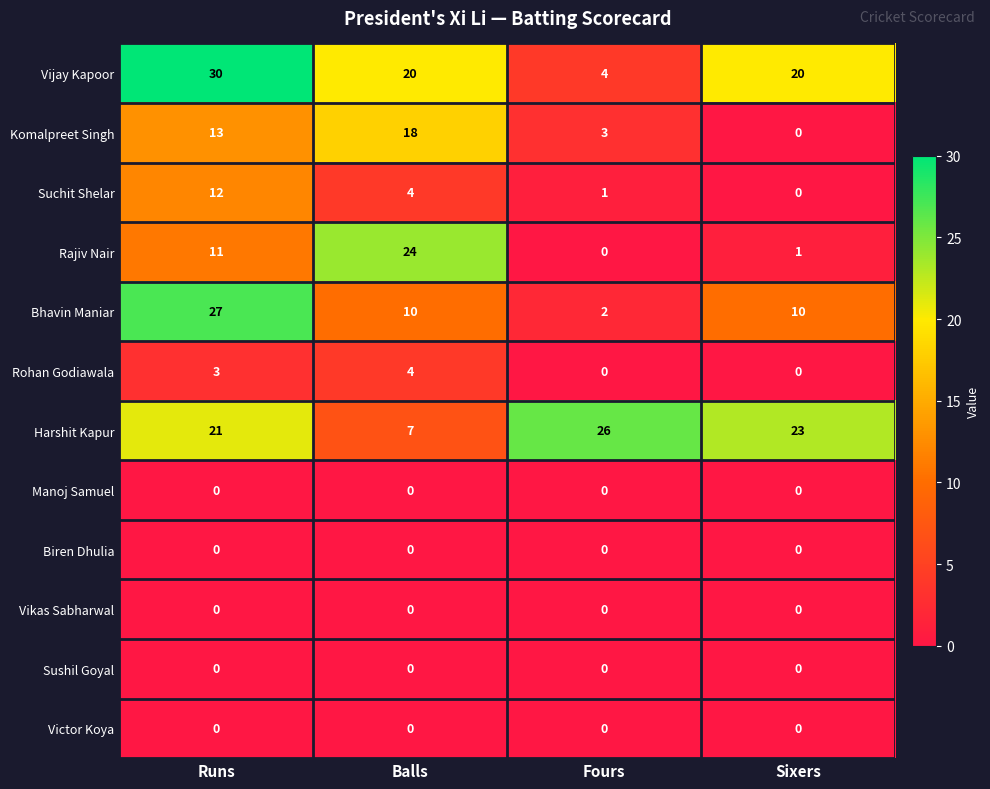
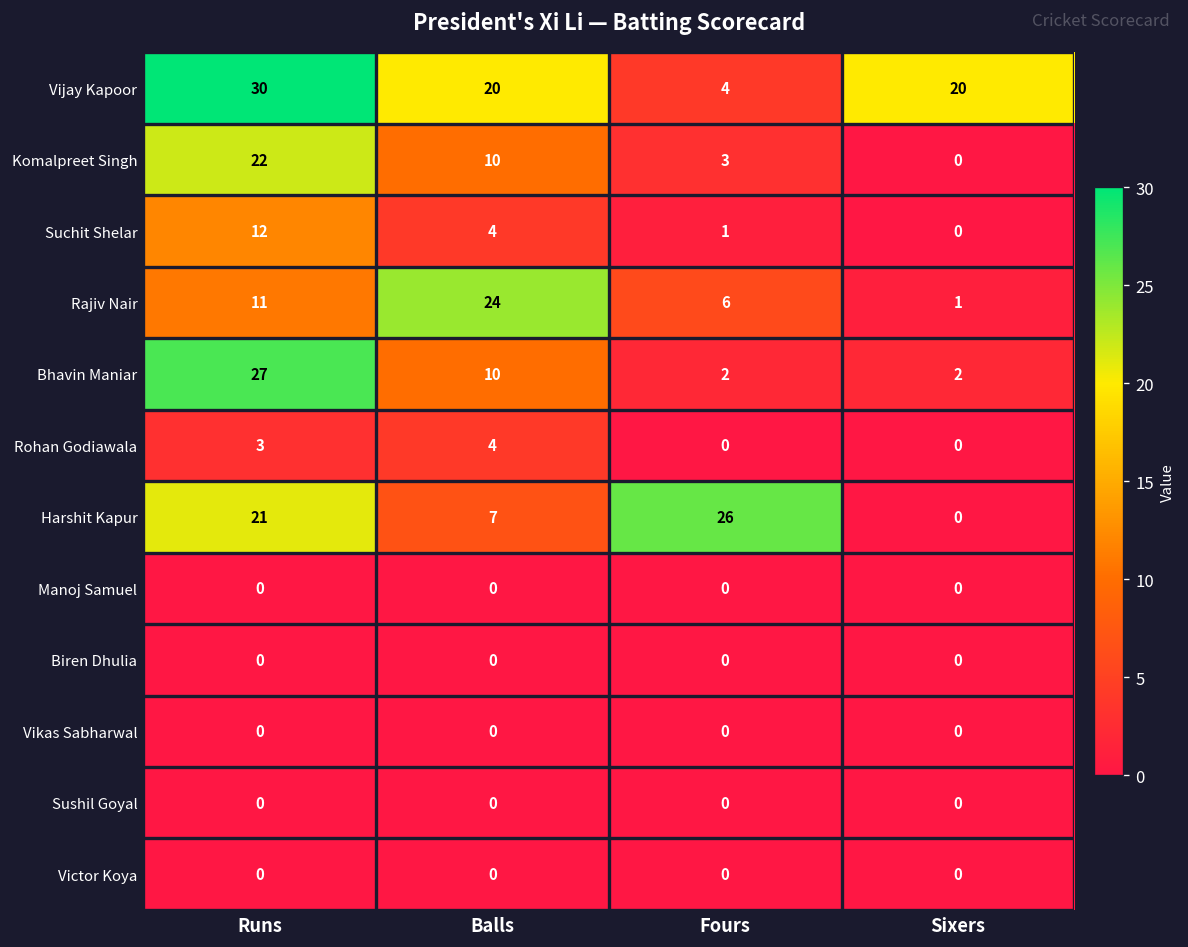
  {
    "Vijay Kapoor": {
      "Runs": 30,
      "Balls": 20,
      "Fours": 4,
      "Sixers": 20
    },
    "Komalpreet Singh": {
-     "Runs": 13,
-     "Balls": 18,
+     "Runs": 22,
+     "Balls": 10,
      "Fours": 3,
      "Sixers": 0
    },
    "Suchit Shelar": {
      "Runs": 12,
      "Balls": 4,
      "Fours": 1,
      "Sixers": 0
    },
    "Rajiv Nair": {
      "Runs": 11,
      "Balls": 24,
-     "Fours": 0,
+     "Fours": 6,
      "Sixers": 1
    },
    "Bhavin Maniar": {
      "Runs": 27,
      "Balls": 10,
      "Fours": 2,
-     "Sixers": 10
+     "Sixers": 2
    },
    "Rohan Godiawala": {
      "Runs": 3,
      "Balls": 4,
      "Fours": 0,
      "Sixers": 0
    },
    "Harshit Kapur": {
      "Runs": 21,
      "Balls": 7,
      "Fours": 26,
-     "Sixers": 23
+     "Sixers": 0
    },
    "Manoj Samuel": {
      "Runs": 0,
      "Balls": 0,
      "Fours": 0,
      "Sixers": 0
    },
    "Biren Dhulia": {
      "Runs": 0,
      "Balls": 0,
      "Fours": 0,
      "Sixers": 0
    },
    "Vikas Sabharwal": {
      "Runs": 0,
      "Balls": 0,
      "Fours": 0,
      "Sixers": 0
    },
    "Sushil Goyal": {
      "Runs": 0,
      "Balls": 0,
      "Fours": 0,
      "Sixers": 0
    },
    "Victor Koya": {
      "Runs": 0,
      "Balls": 0,
      "Fours": 0,
      "Sixers": 0
    }
  }
